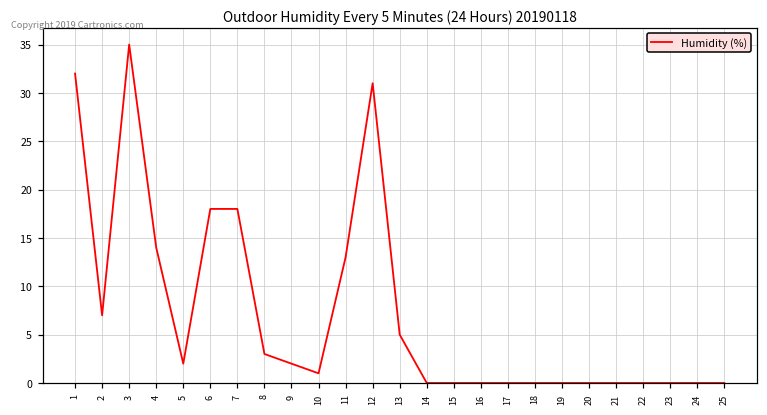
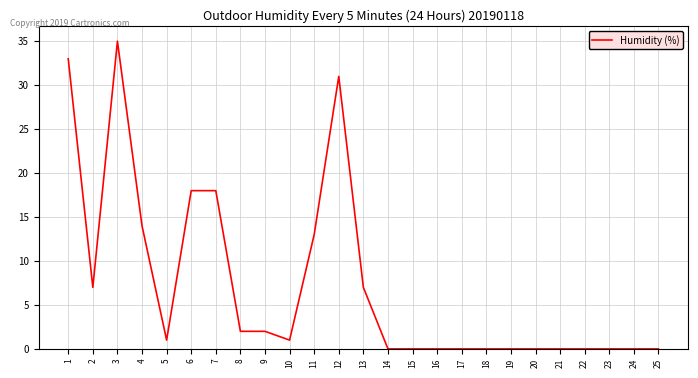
  {
-   "1": 32,
+   "1": 33,
    "2": 7,
    "3": 35,
    "4": 14,
-   "5": 2,
+   "5": 1,
    "6": 18,
    "7": 18,
-   "8": 3,
+   "8": 2,
    "9": 2,
    "10": 1,
    "11": 13,
    "12": 31,
-   "13": 5,
+   "13": 7,
    "14": 0,
    "15": 0,
    "16": 0,
    "17": 0,
    "18": 0,
    "19": 0,
    "20": 0,
    "21": 0,
    "22": 0,
    "23": 0,
    "24": 0,
    "25": 0
  }
